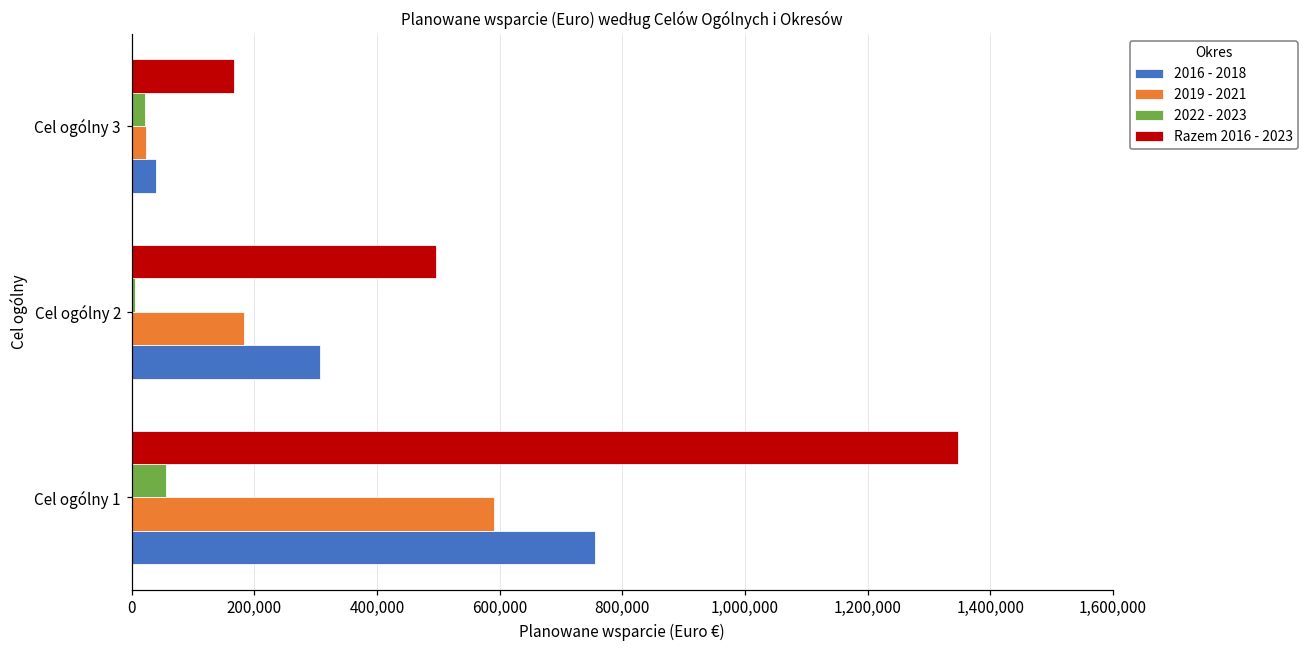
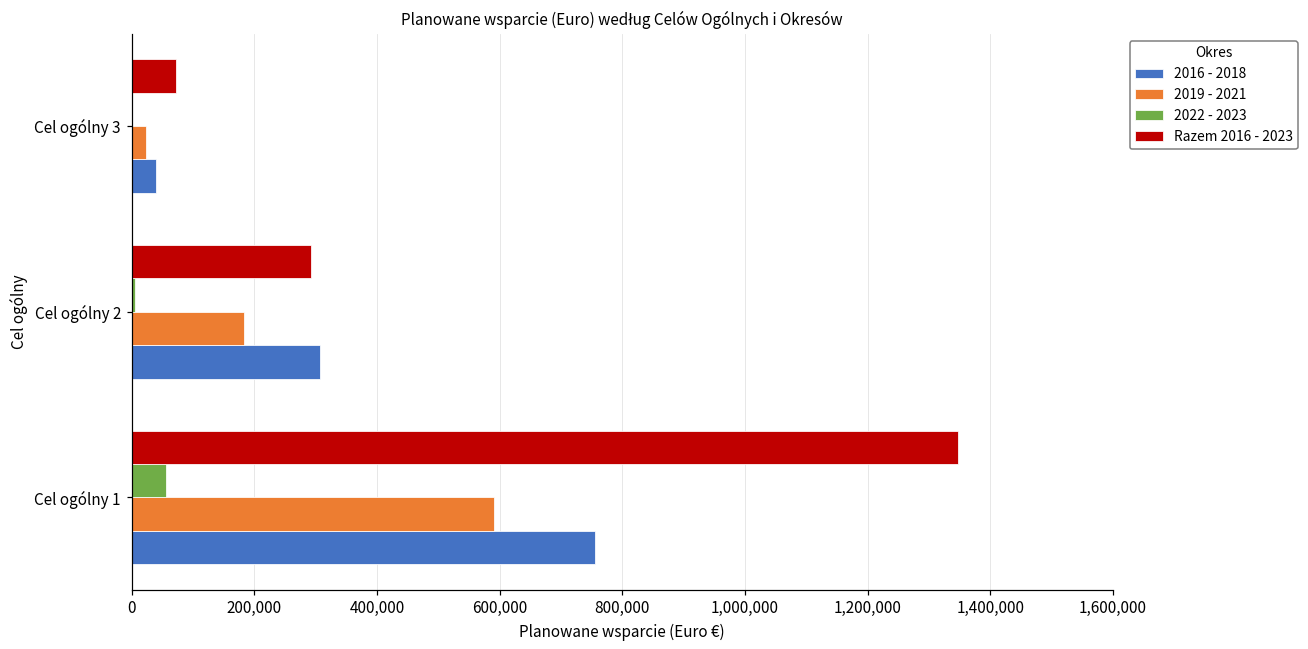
  {
    "2016 - 2018": {
      "Cel ogólny 3": "40,000",
      "Cel ogólny 2": "310,000",
      "Cel ogólny 1": "760,000"
    },
    "2019 - 2021": {
      "Cel ogólny 3": "20,000",
      "Cel ogólny 2": "180,000",
      "Cel ogólny 1": "590,000"
    },
    "2022 - 2023": {
-     "Cel ogólny 3": "20,000",
+     "Cel ogólny 3": "0",
      "Cel ogólny 2": "10,000",
      "Cel ogólny 1": "60,000"
    },
    "Razem 2016 - 2023": {
-     "Cel ogólny 3": "170,000",
-     "Cel ogólny 2": "500,000",
+     "Cel ogólny 3": "70,000",
+     "Cel ogólny 2": "290,000",
      "Cel ogólny 1": "1,350,000"
    }
  }
